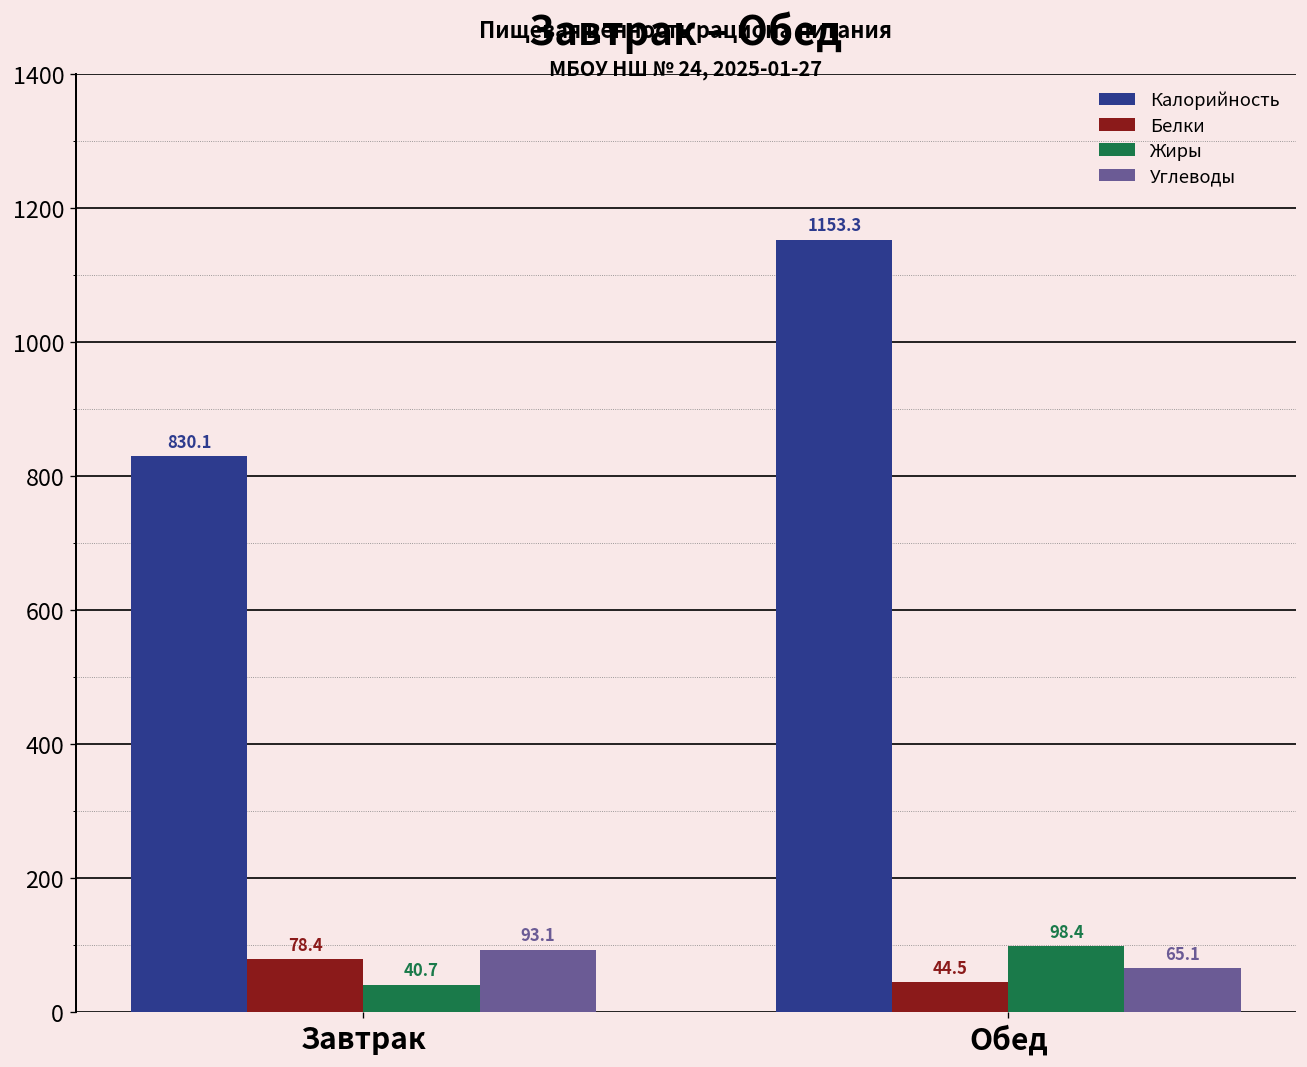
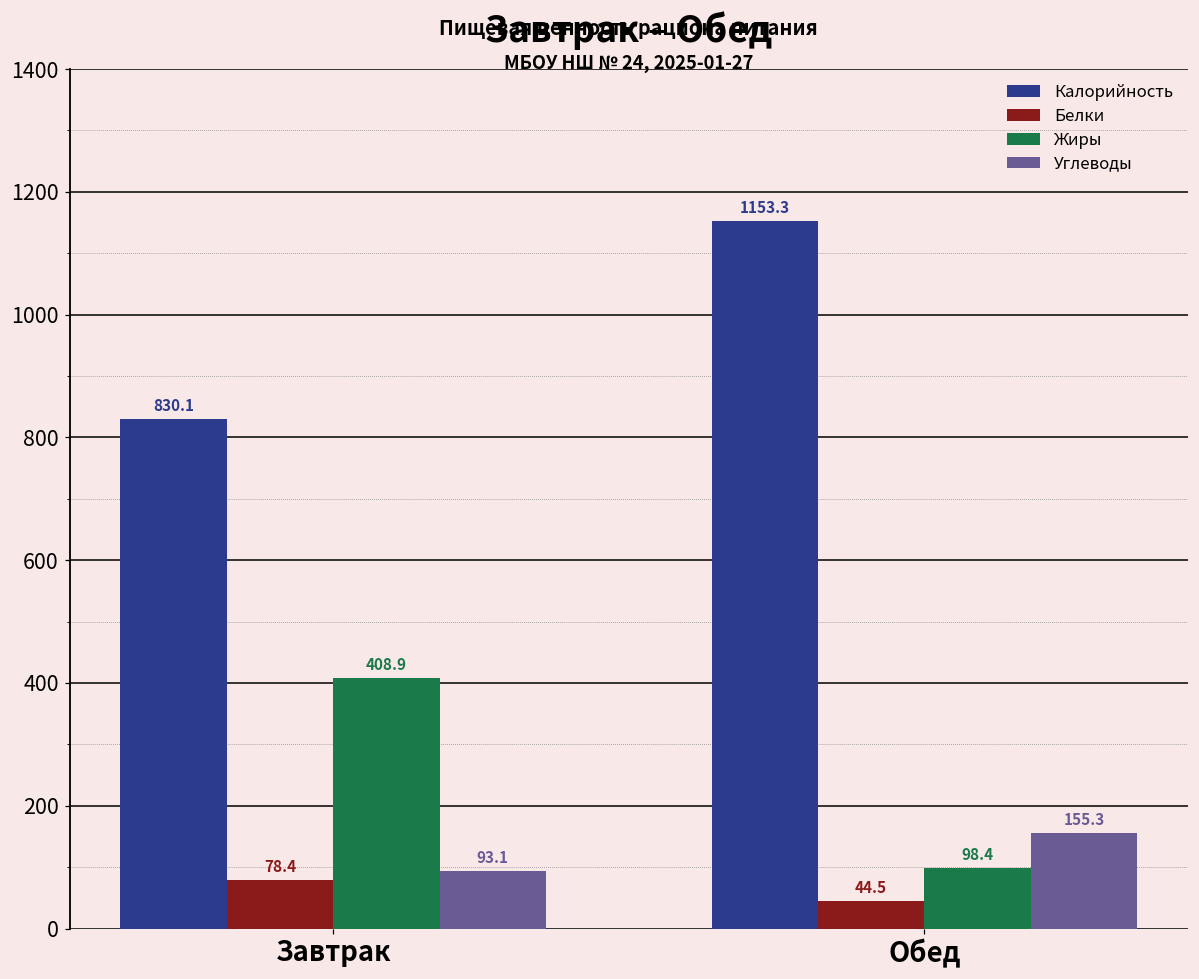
  {
    "Калорийность": {
      "Завтрак": 830.1,
      "Обед": 1153.3
    },
    "Белки": {
      "Завтрак": 78.4,
      "Обед": 44.5
    },
    "Жиры": {
-     "Завтрак": 40.7,
+     "Завтрак": 408.9,
      "Обед": 98.4
    },
    "Углеводы": {
      "Завтрак": 93.1,
-     "Обед": 65.1
+     "Обед": 155.3
    }
  }
